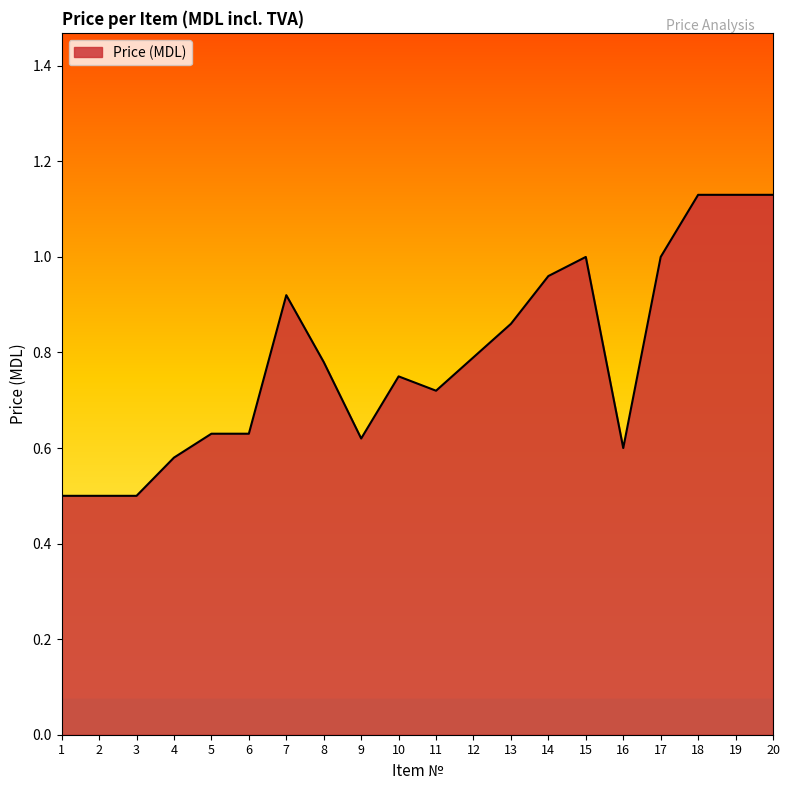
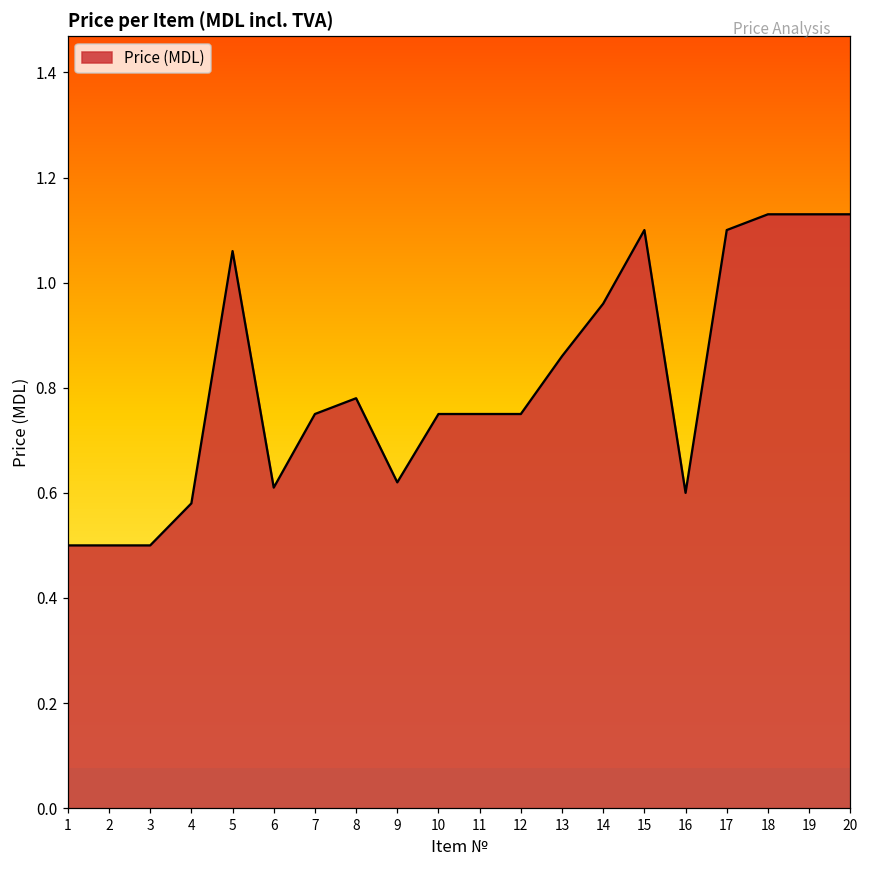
  {
    "1": 0.50,
    "2": 0.50,
    "3": 0.50,
    "4": 0.58,
-   "5": 0.63,
-   "6": 0.63,
-   "7": 0.92,
+   "5": 1.06,
+   "6": 0.61,
+   "7": 0.75,
    "8": 0.78,
    "9": 0.62,
    "10": 0.75,
-   "11": 0.72,
-   "12": 0.79,
+   "11": 0.75,
+   "12": 0.75,
    "13": 0.86,
    "14": 0.96,
-   "15": 1.0,
+   "15": 1.1,
    "16": 0.60,
-   "17": 1.0,
+   "17": 1.1,
    "18": 1.13,
    "19": 1.13,
    "20": 1.13
  }
